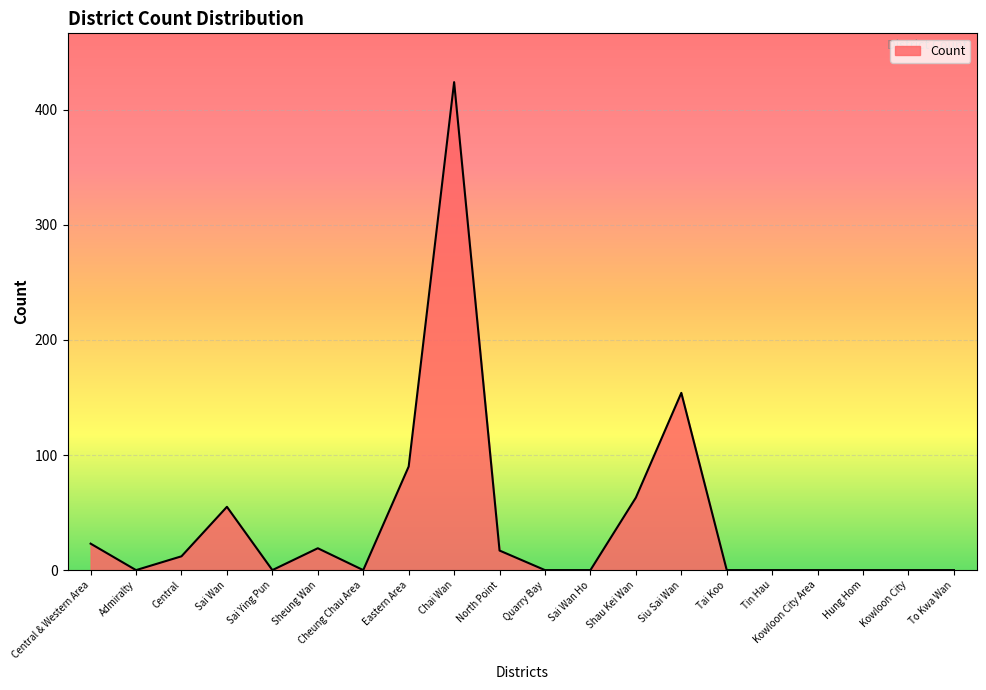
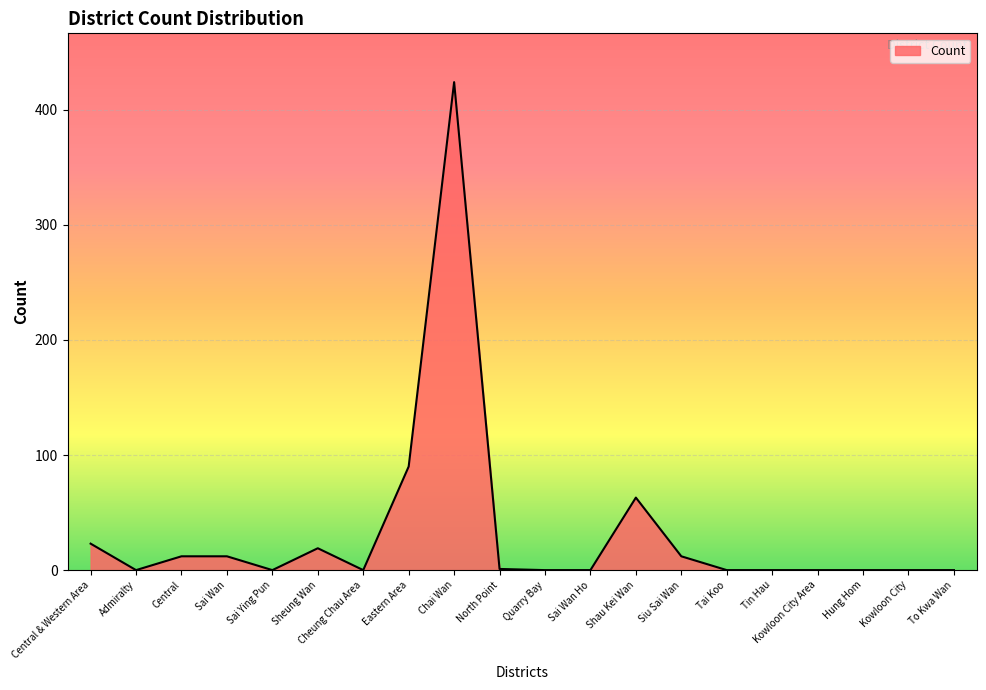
  {
    "Central & Western Area": 23,
    "Admiralty": 0,
    "Central": 12,
-   "Sai Wan": 55,
+   "Sai Wan": 12,
    "Sai Ying Pun": 0,
    "Sheung Wan": 19,
    "Cheung Chau Area": 0,
    "Eastern Area": 90,
    "Chai Wan": 424,
-   "North Point": 17,
+   "North Point": 1,
    "Quarry Bay": 0,
    "Sai Wan Ho": 0,
    "Shau Kei Wan": 63,
-   "Siu Sai Wan": 154,
+   "Siu Sai Wan": 12,
    "Tai Koo": 0,
    "Tin Hau": 0,
    "Kowloon City Area": 0,
    "Hung Hom": 0,
    "Kowloon City": 0,
    "To Kwa Wan": 0
  }
